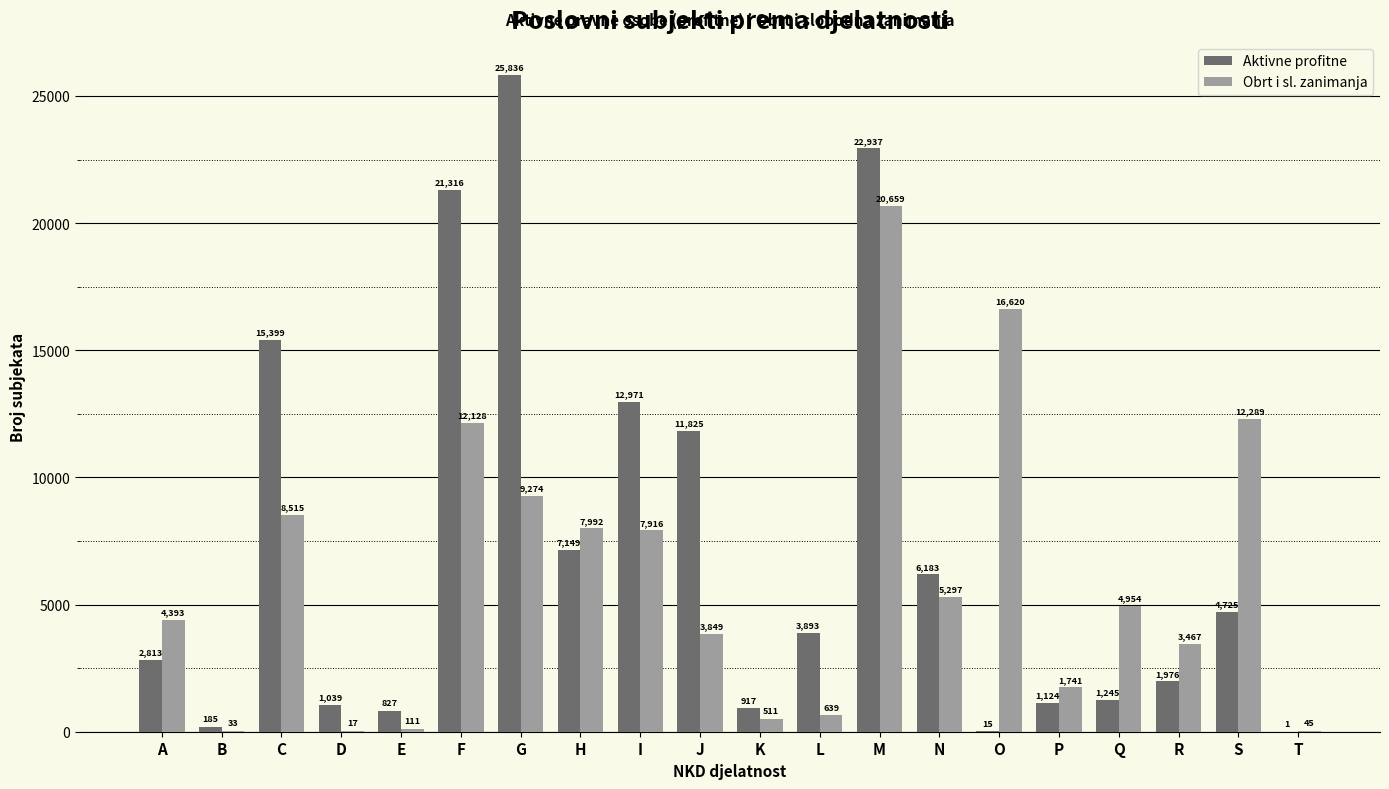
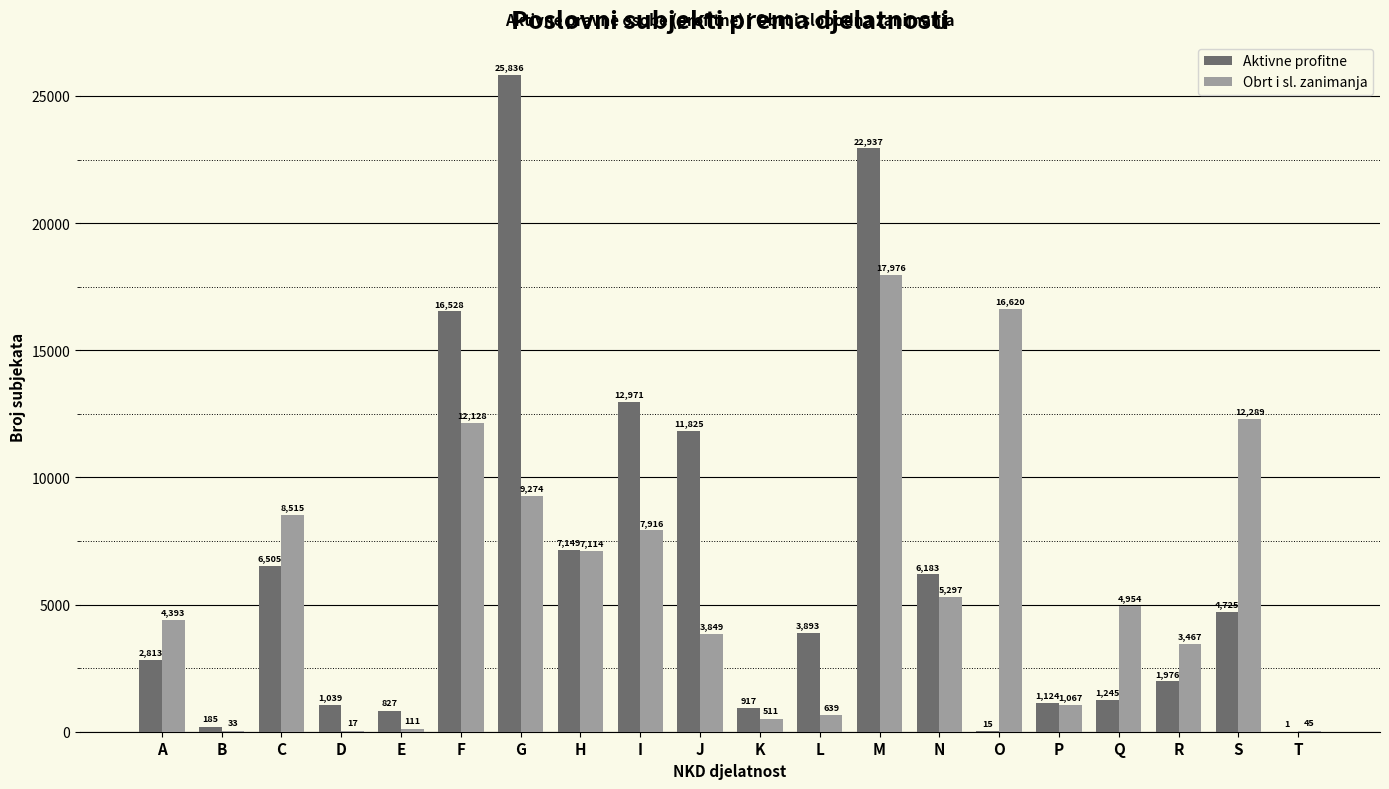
  {
    "Aktivne profitne": {
      "A": "2,813",
      "B": "185",
-     "C": "15,399",
+     "C": "6,505",
      "D": "1,039",
      "E": "827",
-     "F": "21,316",
+     "F": "16,528",
      "G": "25,836",
      "H": "7,149",
      "I": "12,971",
      "J": "11,825",
      "K": "917",
      "L": "3,893",
      "M": "22,937",
      "N": "6,183",
      "O": "15",
      "P": "1,124",
      "Q": "1,245",
      "R": "1,976",
      "S": "4,725",
      "T": "1"
    },
    "Obrt i sl. zanimanja": {
      "A": "4,393",
      "B": "33",
      "C": "8,515",
      "D": "17",
      "E": "111",
      "F": "12,128",
      "G": "9,274",
-     "H": "7,992",
+     "H": "7,114",
      "I": "7,916",
      "J": "3,849",
      "K": "511",
      "L": "639",
-     "M": "20,659",
+     "M": "17,976",
      "N": "5,297",
      "O": "16,620",
-     "P": "1,741",
+     "P": "1,067",
      "Q": "4,954",
      "R": "3,467",
      "S": "12,289",
      "T": "45"
    }
  }
